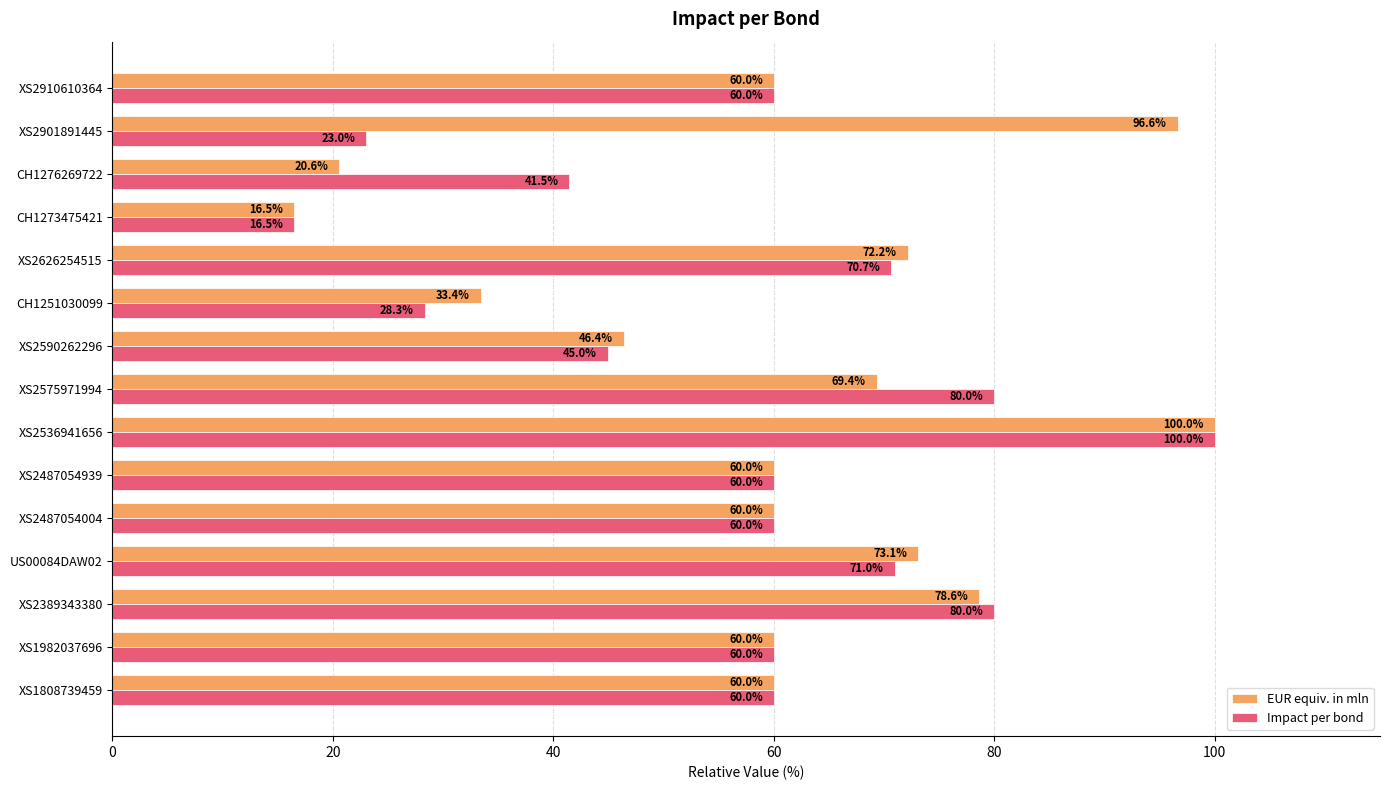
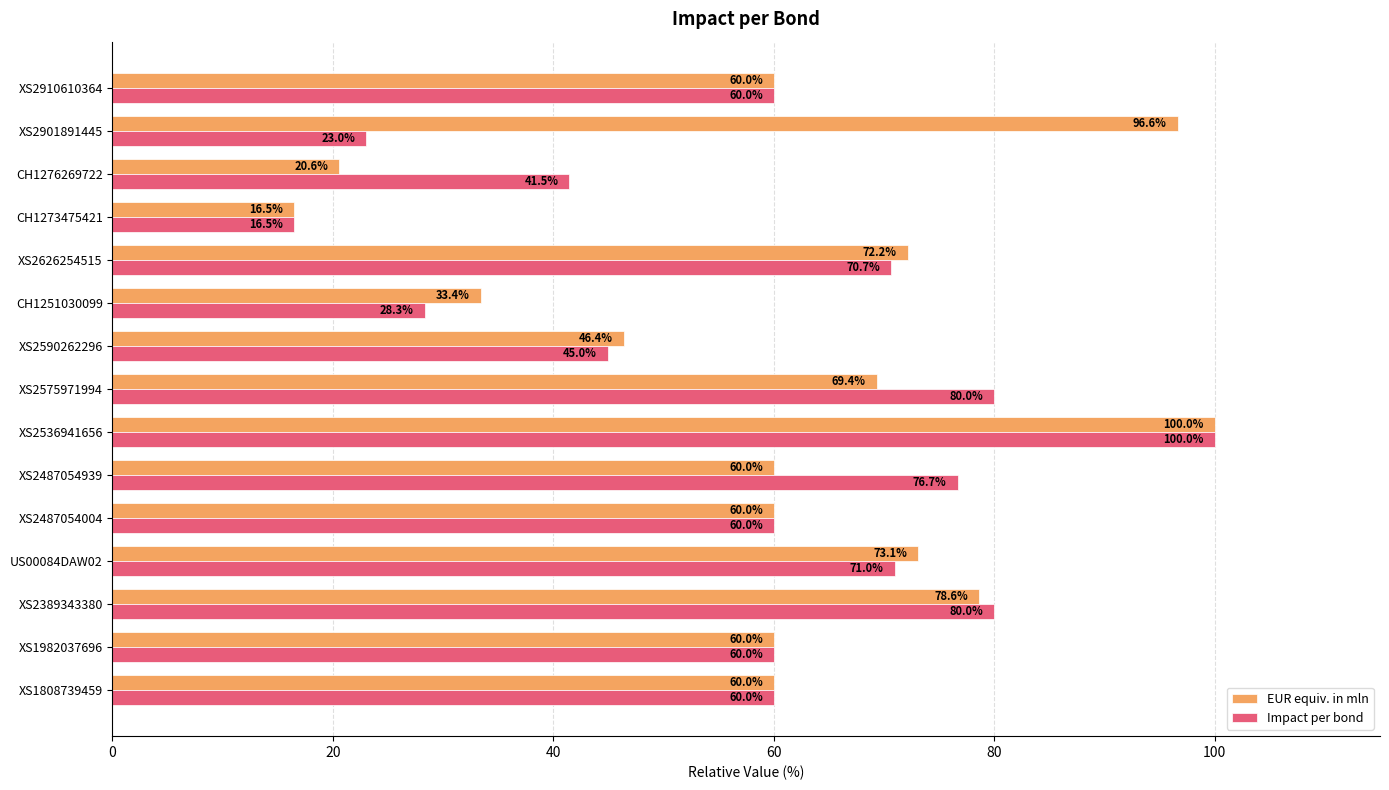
  {
    "EUR equiv. in mln": {
      "XS2910610364": "60.0%",
      "XS2901891445": "96.6%",
      "CH1276269722": "20.6%",
      "CH1273475421": "16.5%",
      "XS2626254515": "72.2%",
      "CH1251030099": "33.4%",
      "XS2590262296": "46.4%",
      "XS2575971994": "69.4%",
      "XS2536941656": "100.0%",
      "XS2487054939": "60.0%",
      "XS2487054004": "60.0%",
      "US00084DAW02": "73.1%",
      "XS2389343380": "78.6%",
      "XS1982037696": "60.0%",
      "XS1808739459": "60.0%"
    },
    "Impact per bond": {
      "XS2910610364": "60.0%",
      "XS2901891445": "23.0%",
      "CH1276269722": "41.5%",
      "CH1273475421": "16.5%",
      "XS2626254515": "70.7%",
      "CH1251030099": "28.3%",
      "XS2590262296": "45.0%",
      "XS2575971994": "80.0%",
      "XS2536941656": "100.0%",
-     "XS2487054939": "60.0%",
+     "XS2487054939": "76.7%",
      "XS2487054004": "60.0%",
      "US00084DAW02": "71.0%",
      "XS2389343380": "80.0%",
      "XS1982037696": "60.0%",
      "XS1808739459": "60.0%"
    }
  }
